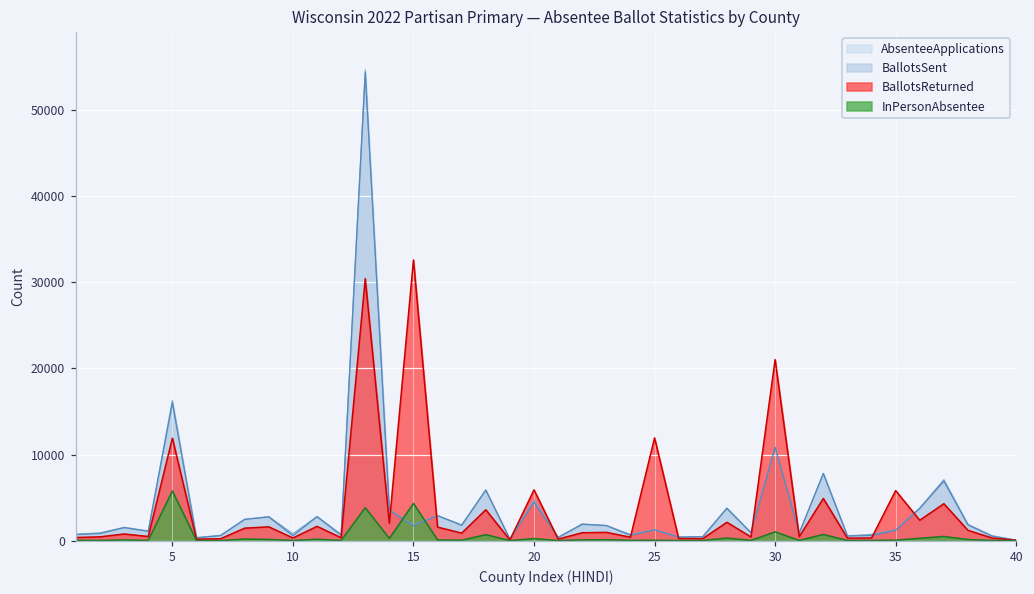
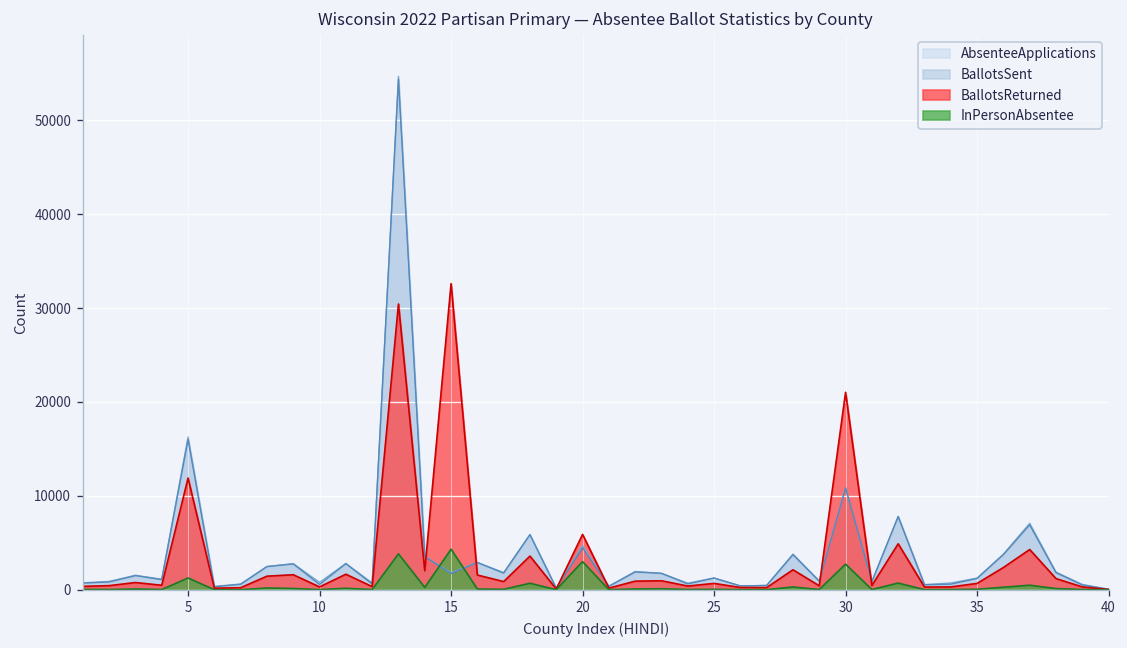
  {
    "BallotsReturned": {
      "5": 12000,
      "15": 33000,
      "20": 6000,
-     "25": 12000,
+     "25": 1000,
      "30": 21000,
-     "35": 6000
+     "35": 1000
    },
    "InPersonAbsentee": {
-     "5": 6000,
+     "5": 1000,
      "15": 4000,
-     "20": 0,
+     "20": 3000,
      "25": 0,
-     "30": 1000,
+     "30": 3000,
      "35": 0
    }
  }
